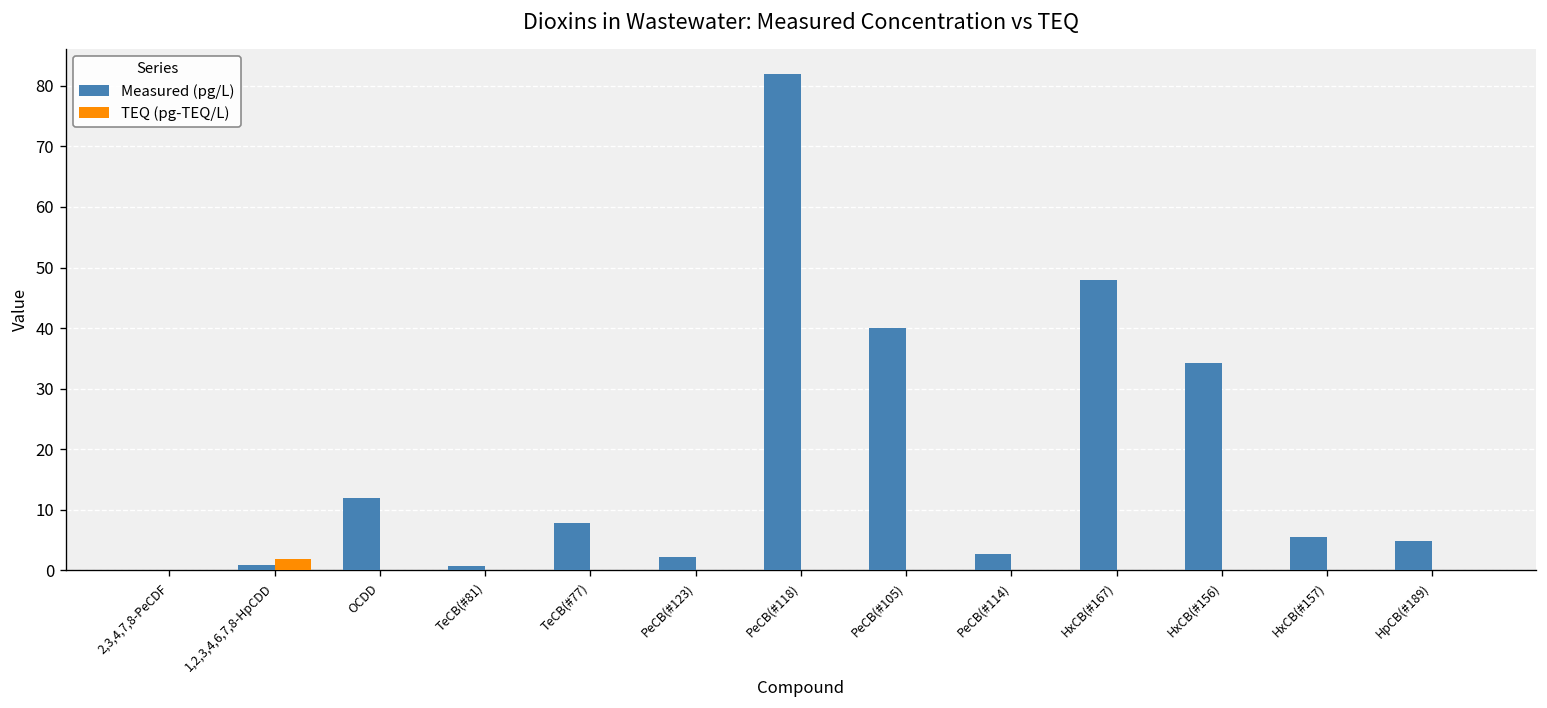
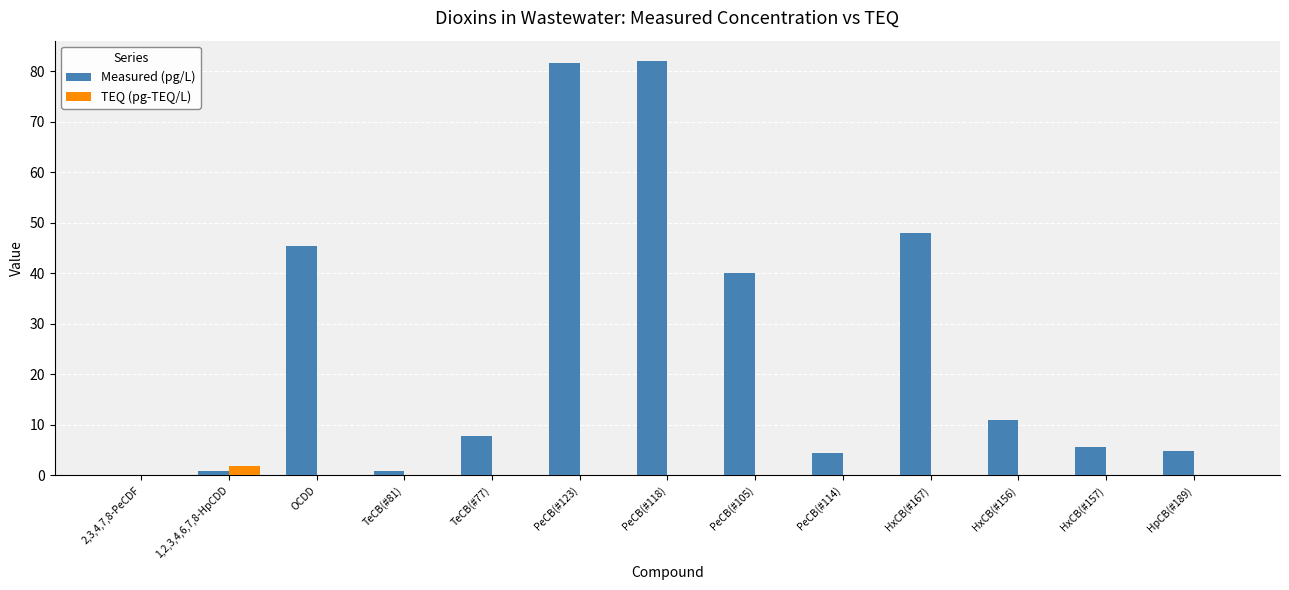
  {
    "Measured (pg/L)": {
      "1,2,3,4,6,7,8-HpCDD": 1,
-     "OCDD": 12,
+     "OCDD": 46,
      "TeCB(#81)": 1,
      "TeCB(#77)": 8,
-     "PeCB(#123)": 2,
+     "PeCB(#123)": 82,
      "PeCB(#118)": 82,
      "PeCB(#105)": 40,
-     "PeCB(#114)": 3,
+     "PeCB(#114)": 5,
      "HxCB(#167)": 48,
-     "HxCB(#156)": 34,
+     "HxCB(#156)": 11,
      "HxCB(#157)": 6,
      "HpCB(#189)": 5
    },
    "TEQ (pg-TEQ/L)": {
      "2,3,4,7,8-PeCDF": 0,
      "1,2,3,4,6,7,8-HpCDD": 2
    }
  }
